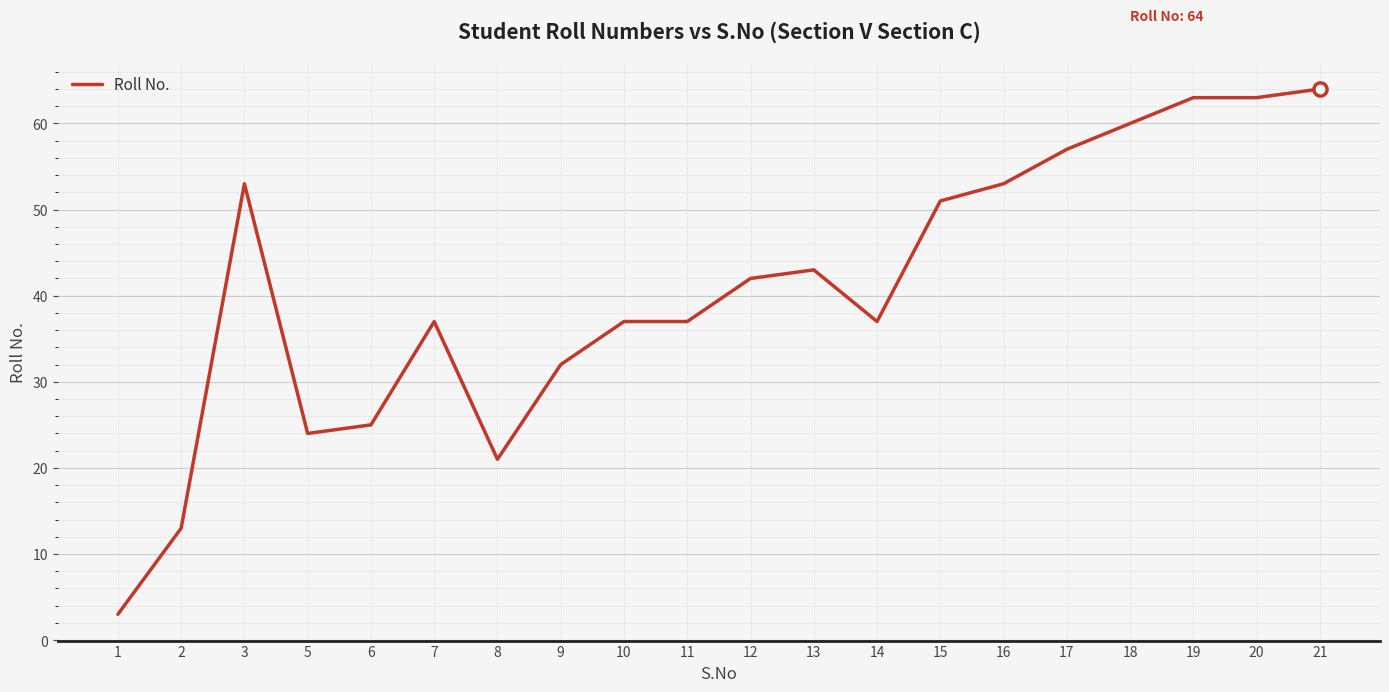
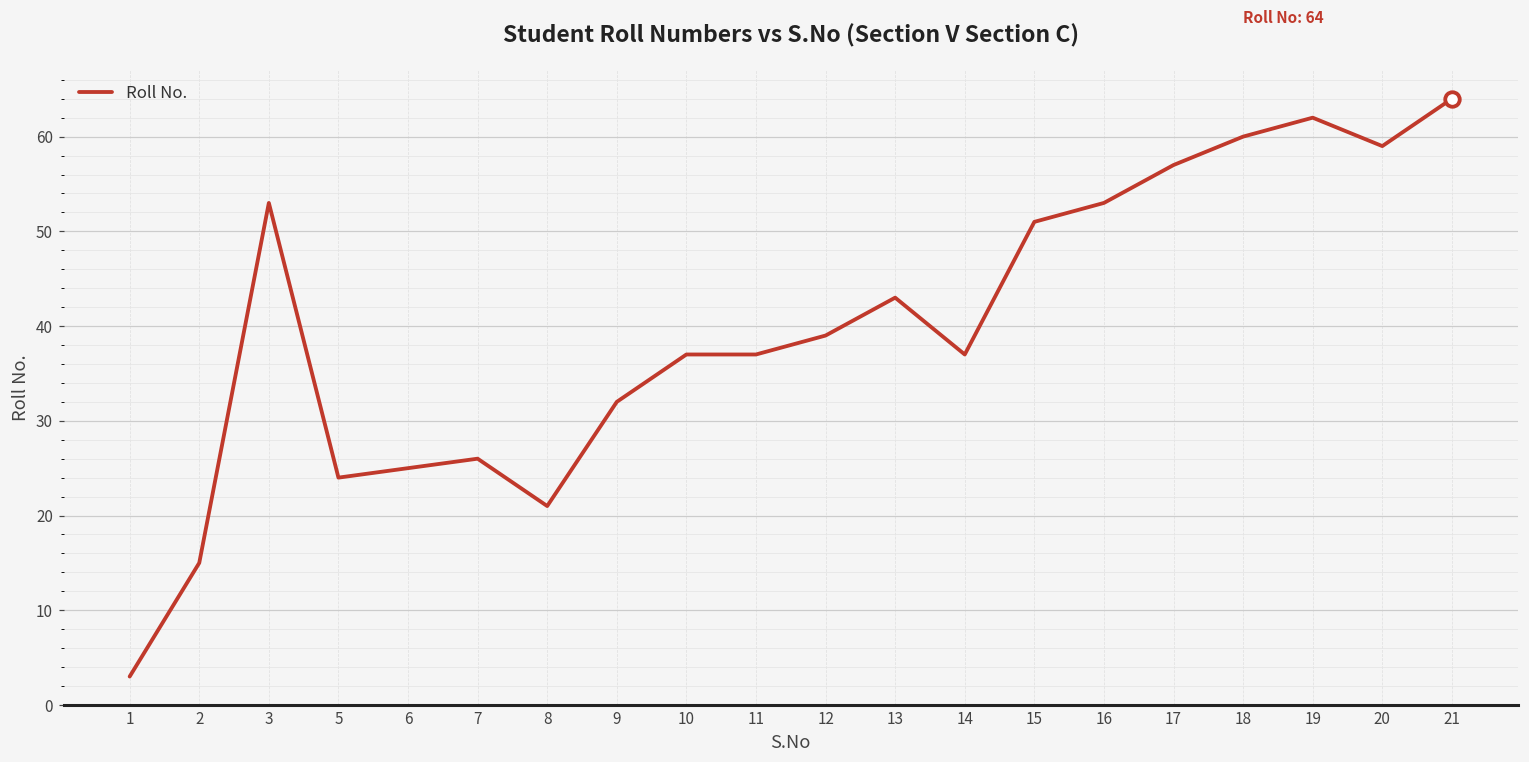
  {
    "Roll No.": {
      "1": 3,
-     "2": 13,
+     "2": 15,
      "3": 53,
      "5": 24,
      "6": 25,
-     "7": 37,
+     "7": 26,
      "8": 21,
      "9": 32,
      "10": 37,
      "11": 37,
-     "12": 42,
+     "12": 39,
      "13": 43,
      "14": 37,
      "15": 51,
      "16": 53,
      "17": 57,
      "18": 60,
-     "19": 63,
-     "20": 63
+     "19": 62,
+     "20": 59
    }
  }
